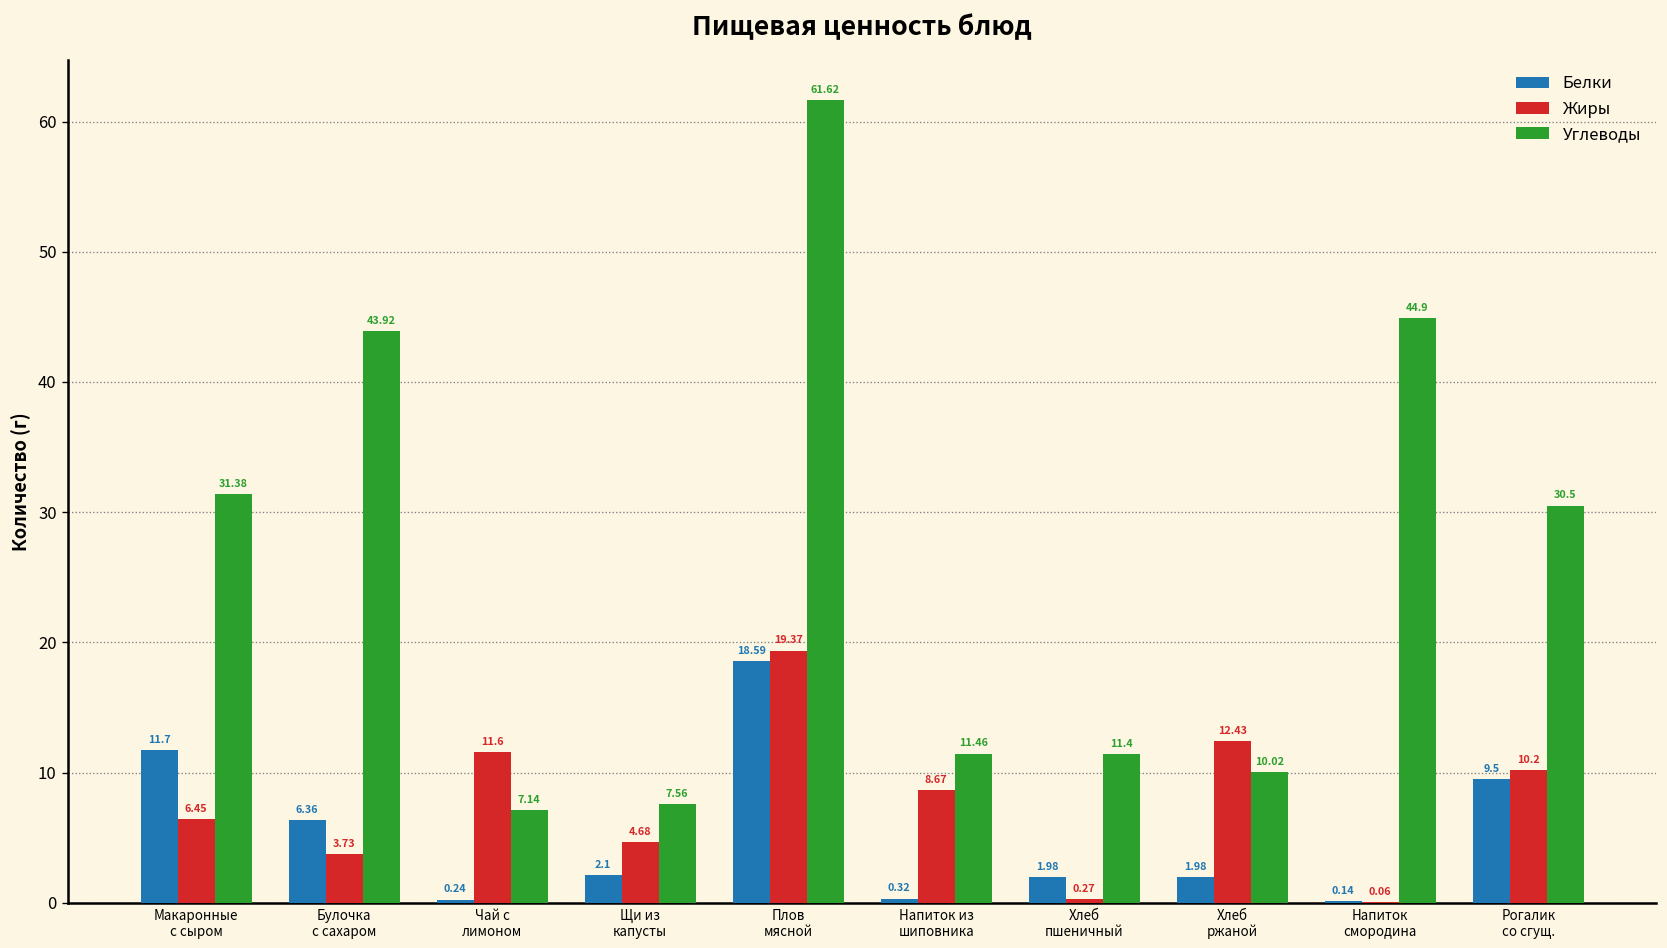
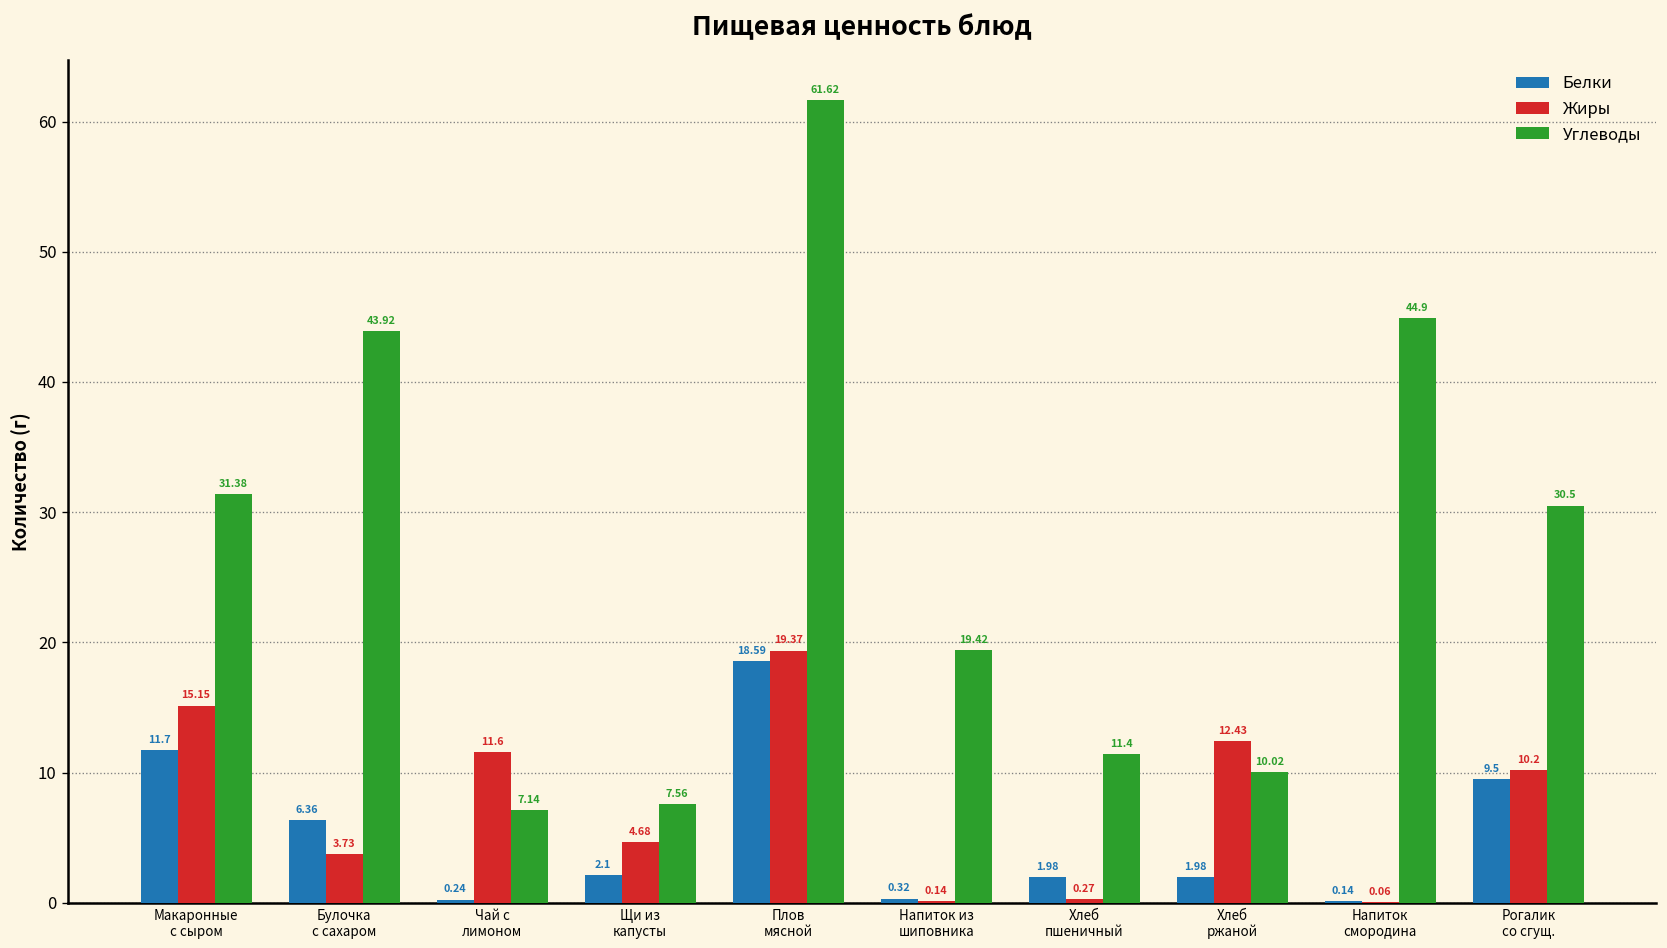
  {
    "Белки": {
      "Макаронные с сыром": 11.7,
      "Булочка с сахаром": 6.36,
      "Чай с лимоном": 0.24,
      "Щи из капусты": 2.1,
      "Плов мясной": 18.59,
      "Напиток из шиповника": 0.32,
      "Хлеб пшеничный": 1.98,
      "Хлеб ржаной": 1.98,
      "Напиток смородина": 0.14,
      "Рогалик со сгущ.": 9.5
    },
    "Жиры": {
-     "Макаронные с сыром": 6.45,
+     "Макаронные с сыром": 15.15,
      "Булочка с сахаром": 3.73,
      "Чай с лимоном": 11.6,
      "Щи из капусты": 4.68,
      "Плов мясной": 19.37,
-     "Напиток из шиповника": 8.67,
+     "Напиток из шиповника": 0.14,
      "Хлеб пшеничный": 0.27,
      "Хлеб ржаной": 12.43,
      "Напиток смородина": 0.06,
      "Рогалик со сгущ.": 10.2
    },
    "Углеводы": {
      "Макаронные с сыром": 31.38,
      "Булочка с сахаром": 43.92,
      "Чай с лимоном": 7.14,
      "Щи из капусты": 7.56,
      "Плов мясной": 61.62,
-     "Напиток из шиповника": 11.46,
+     "Напиток из шиповника": 19.42,
      "Хлеб пшеничный": 11.4,
      "Хлеб ржаной": 10.02,
      "Напиток смородина": 44.9,
      "Рогалик со сгущ.": 30.5
    }
  }
